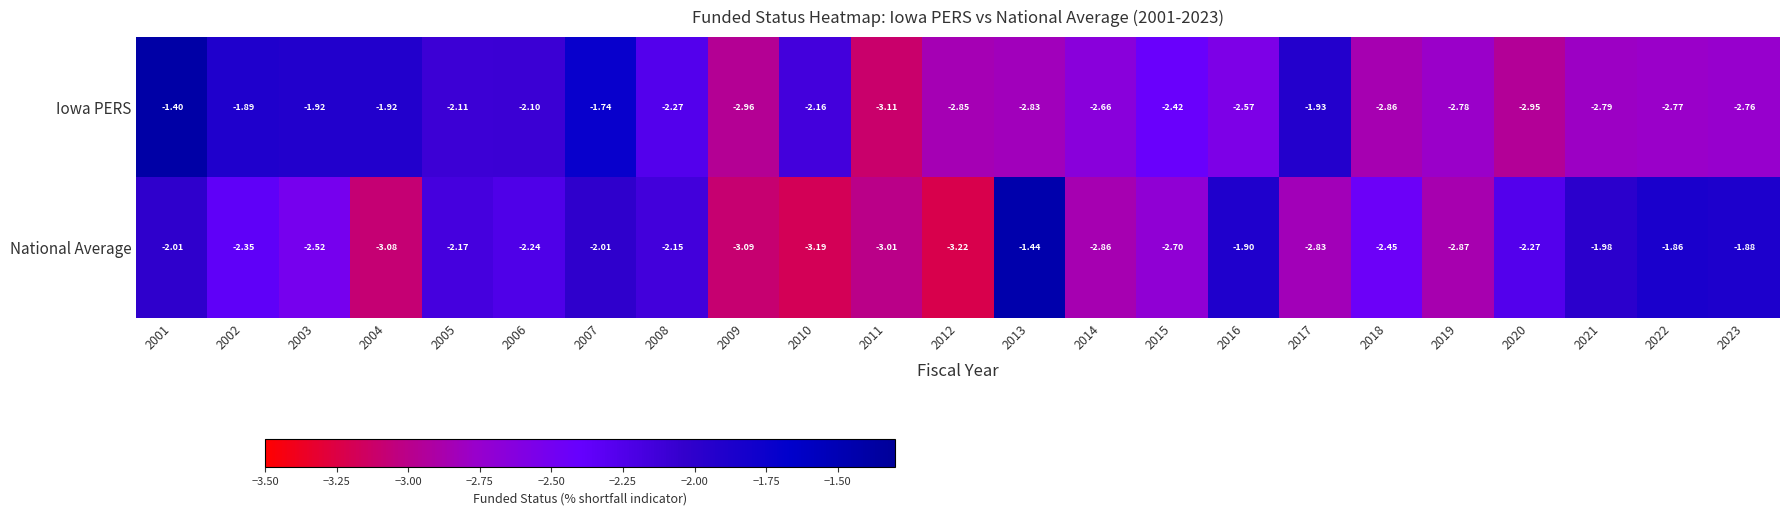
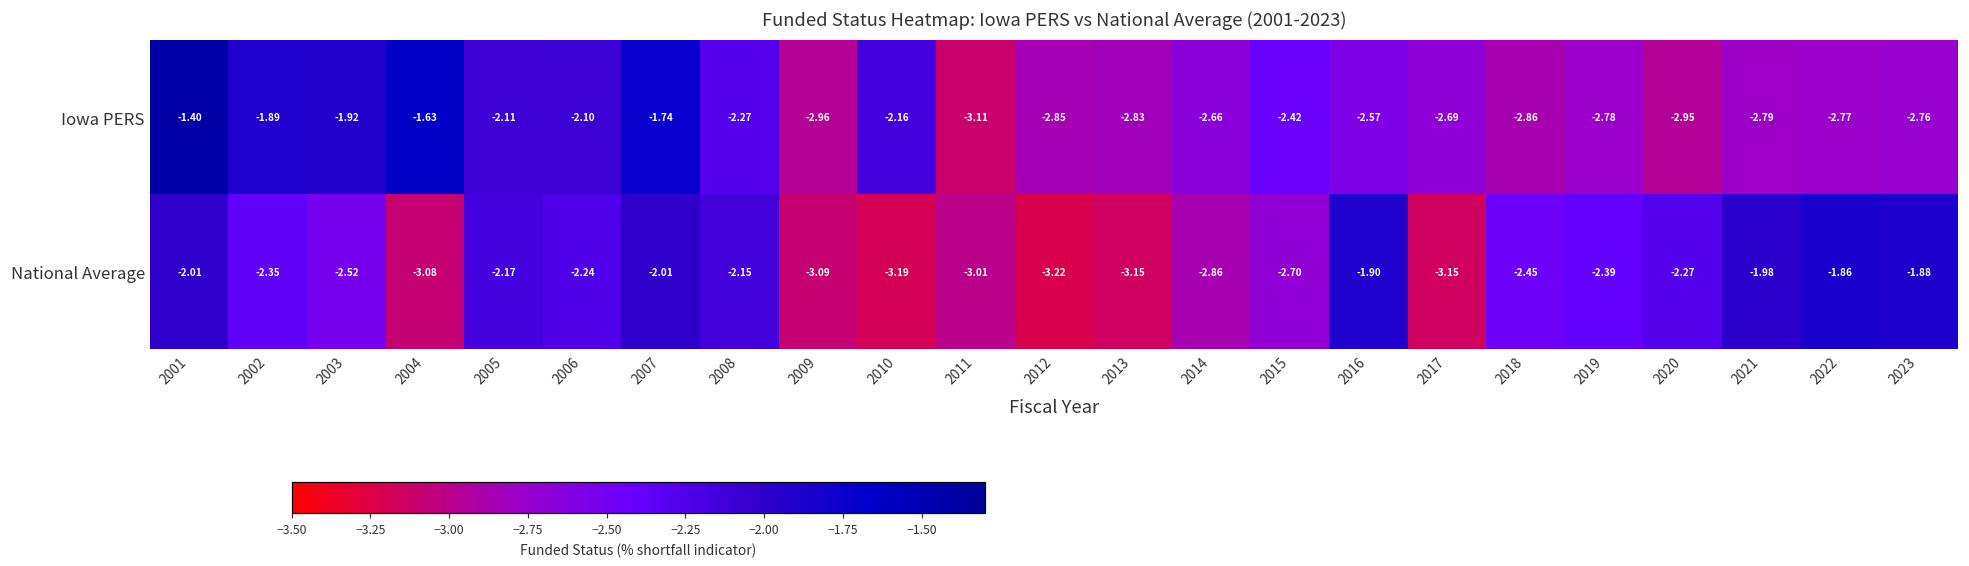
  {
    "Iowa PERS": {
      "2001": -1.40,
      "2002": -1.89,
      "2003": -1.92,
-     "2004": -1.92,
+     "2004": -1.63,
      "2005": -2.11,
      "2006": -2.10,
      "2007": -1.74,
      "2008": -2.27,
      "2009": -2.96,
      "2010": -2.16,
      "2011": -3.11,
      "2012": -2.85,
      "2013": -2.83,
      "2014": -2.66,
      "2015": -2.42,
      "2016": -2.57,
-     "2017": -1.93,
+     "2017": -2.69,
      "2018": -2.86,
      "2019": -2.78,
      "2020": -2.95,
      "2021": -2.79,
      "2022": -2.77,
      "2023": -2.76
    },
    "National Average": {
      "2001": -2.01,
      "2002": -2.35,
      "2003": -2.52,
      "2004": -3.08,
      "2005": -2.17,
      "2006": -2.24,
      "2007": -2.01,
      "2008": -2.15,
      "2009": -3.09,
      "2010": -3.19,
      "2011": -3.01,
      "2012": -3.22,
-     "2013": -1.44,
+     "2013": -3.15,
      "2014": -2.86,
      "2015": -2.70,
      "2016": -1.90,
-     "2017": -2.83,
+     "2017": -3.15,
      "2018": -2.45,
-     "2019": -2.87,
+     "2019": -2.39,
      "2020": -2.27,
      "2021": -1.98,
      "2022": -1.86,
      "2023": -1.88
    }
  }
